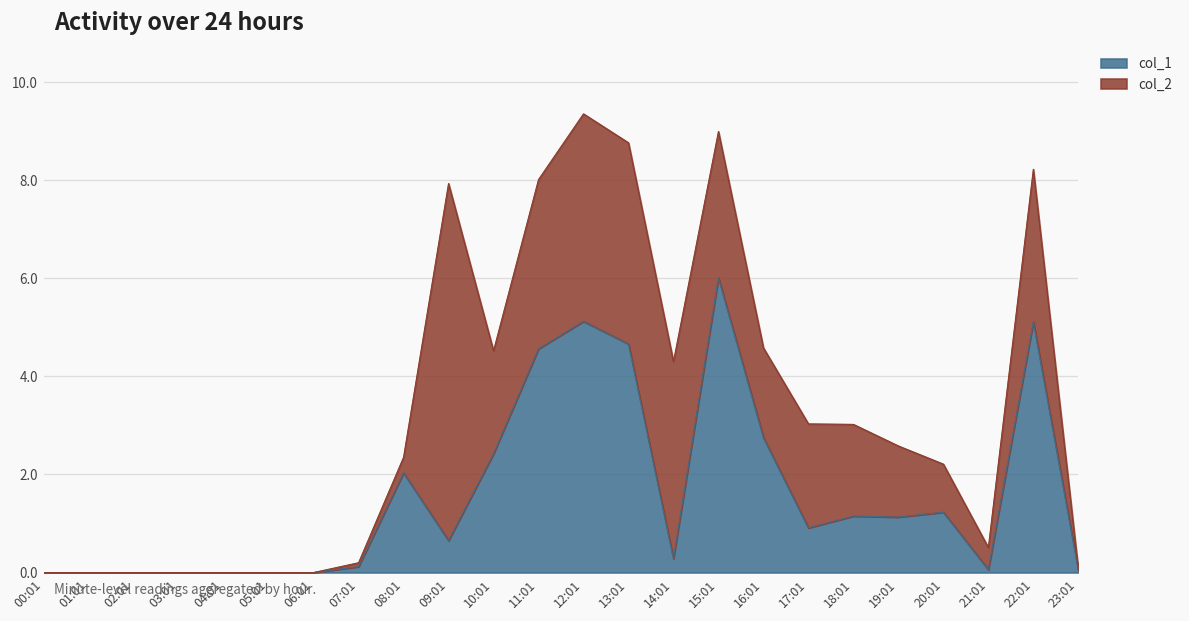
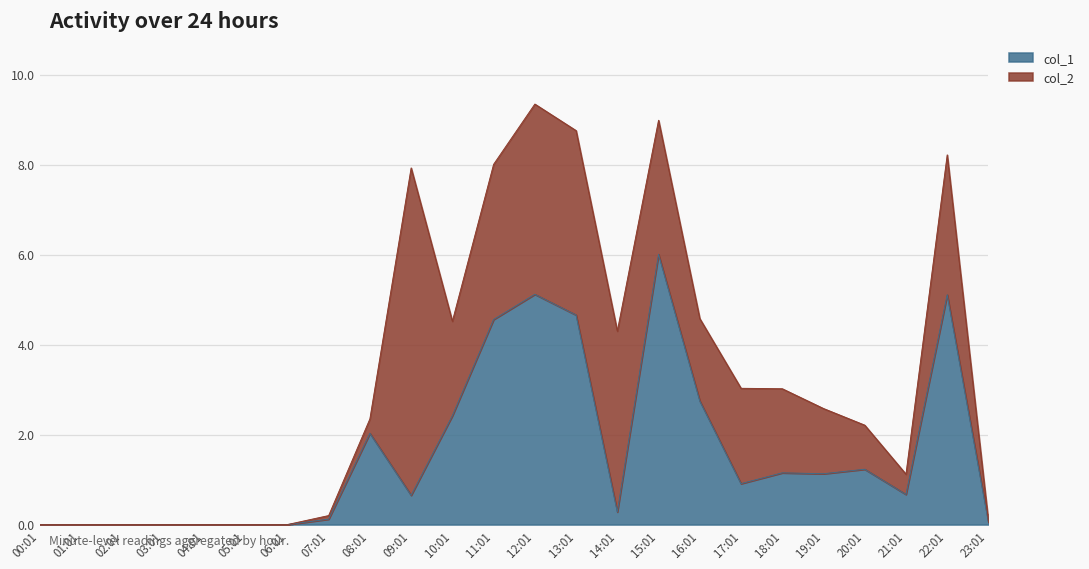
  {
    "col_1": {
      "07:01": 0.1,
      "08:01": 2.0,
      "09:01": 0.7,
      "10:01": 2.4,
      "11:01": 4.6,
      "12:01": 5.1,
      "13:01": 4.7,
      "14:01": 0.3,
      "15:01": 6.0,
      "16:01": 2.8,
      "17:01": 0.9,
      "18:01": 1.2,
      "19:01": 1.1,
      "20:01": 1.2,
-     "21:01": 0.1,
+     "21:01": 0.7,
      "22:01": 5.1
    },
    "col_2": {
      "07:01": 0.1,
      "08:01": 0.3,
      "09:01": 7.3,
      "10:01": 2.1,
      "11:01": 3.5,
      "12:01": 4.2,
      "13:01": 4.1,
      "14:01": 4.0,
      "15:01": 3.0,
      "16:01": 1.8,
      "17:01": 2.1,
      "18:01": 1.9,
      "19:01": 1.5,
      "20:01": 1.0,
      "21:01": 0.5,
      "22:01": 3.1
    }
  }
